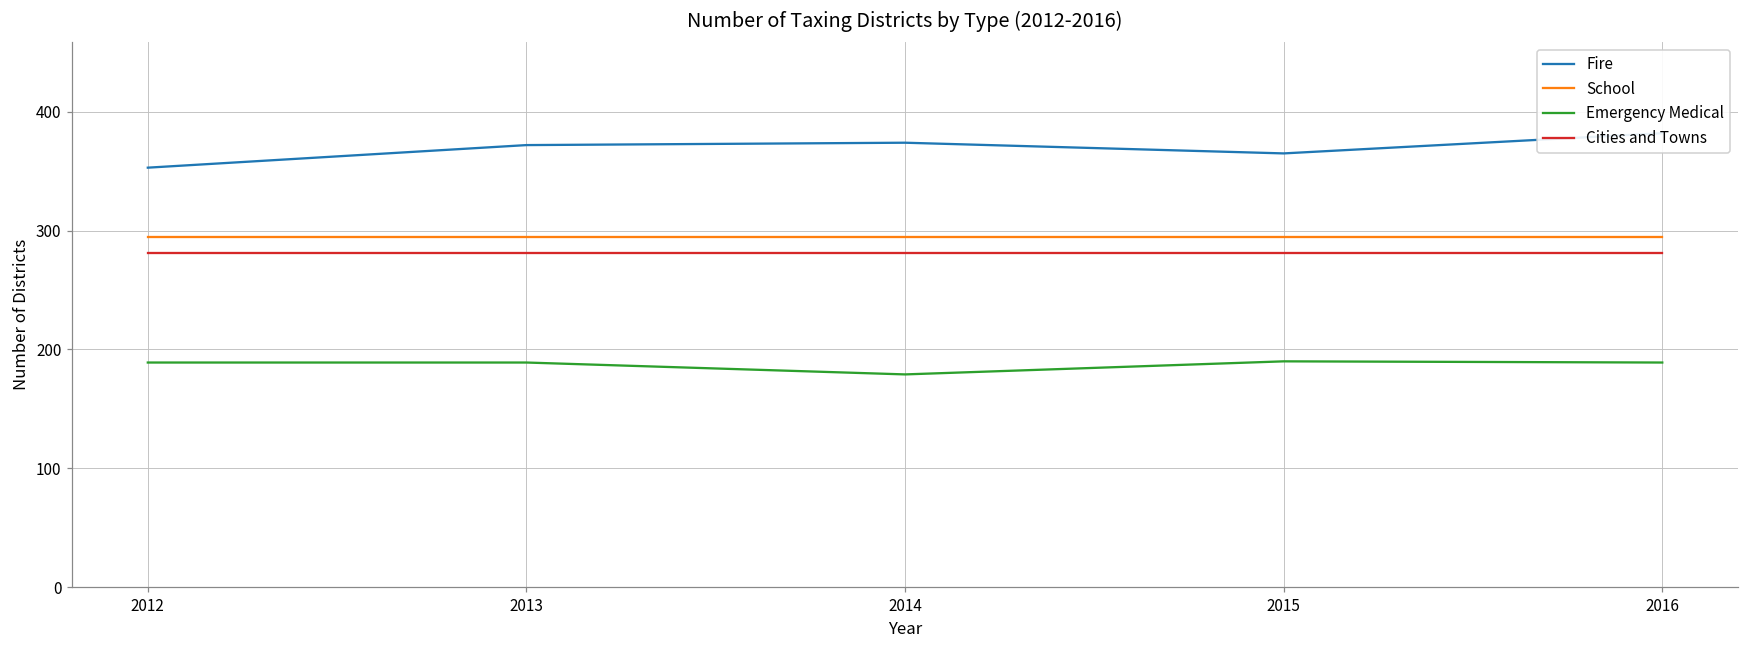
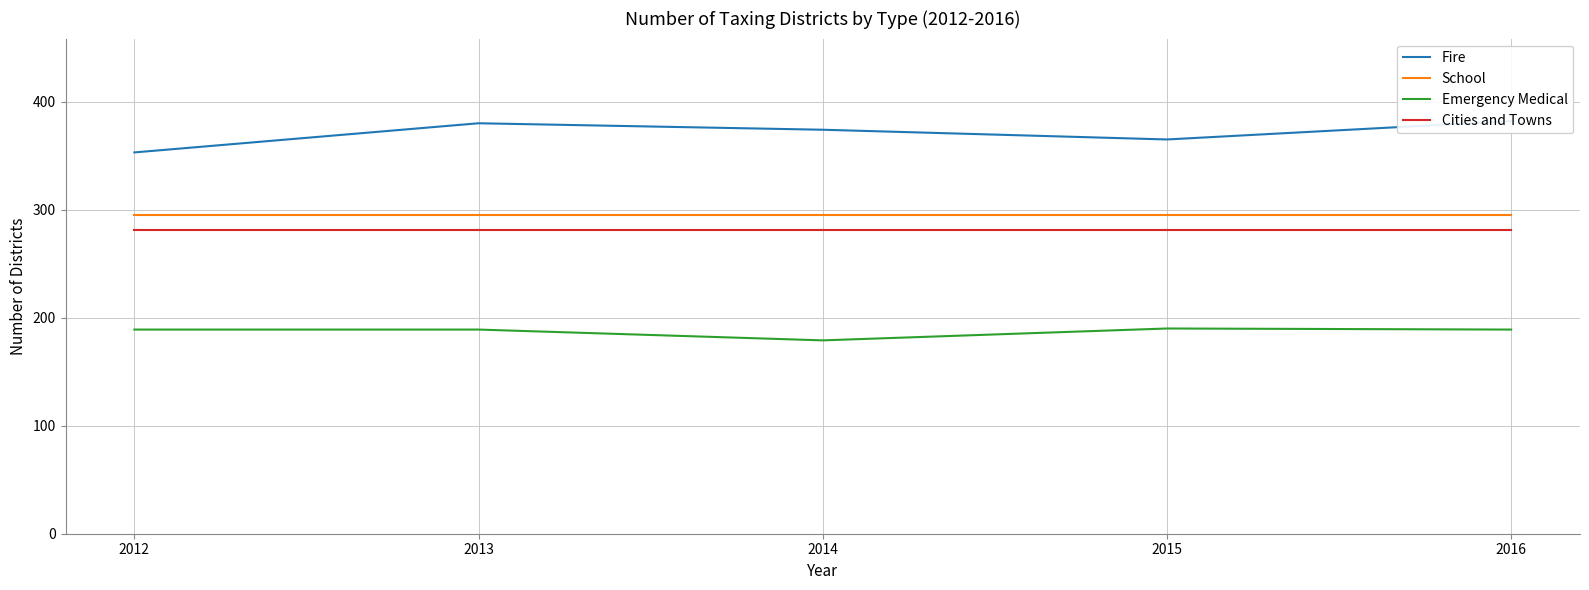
  {
    "Fire": {
      "2012": 353,
-     "2013": 372,
+     "2013": 380,
      "2014": 374,
      "2015": 365
    },
    "School": {
      "2012": 295,
      "2013": 295,
      "2014": 295,
      "2015": 295,
      "2016": 295
    },
    "Emergency Medical": {
      "2012": 189,
      "2013": 189,
      "2014": 179,
      "2015": 190,
      "2016": 189
    },
    "Cities and Towns": {
      "2012": 281,
      "2013": 281,
      "2014": 281,
      "2015": 281,
      "2016": 281
    }
  }
